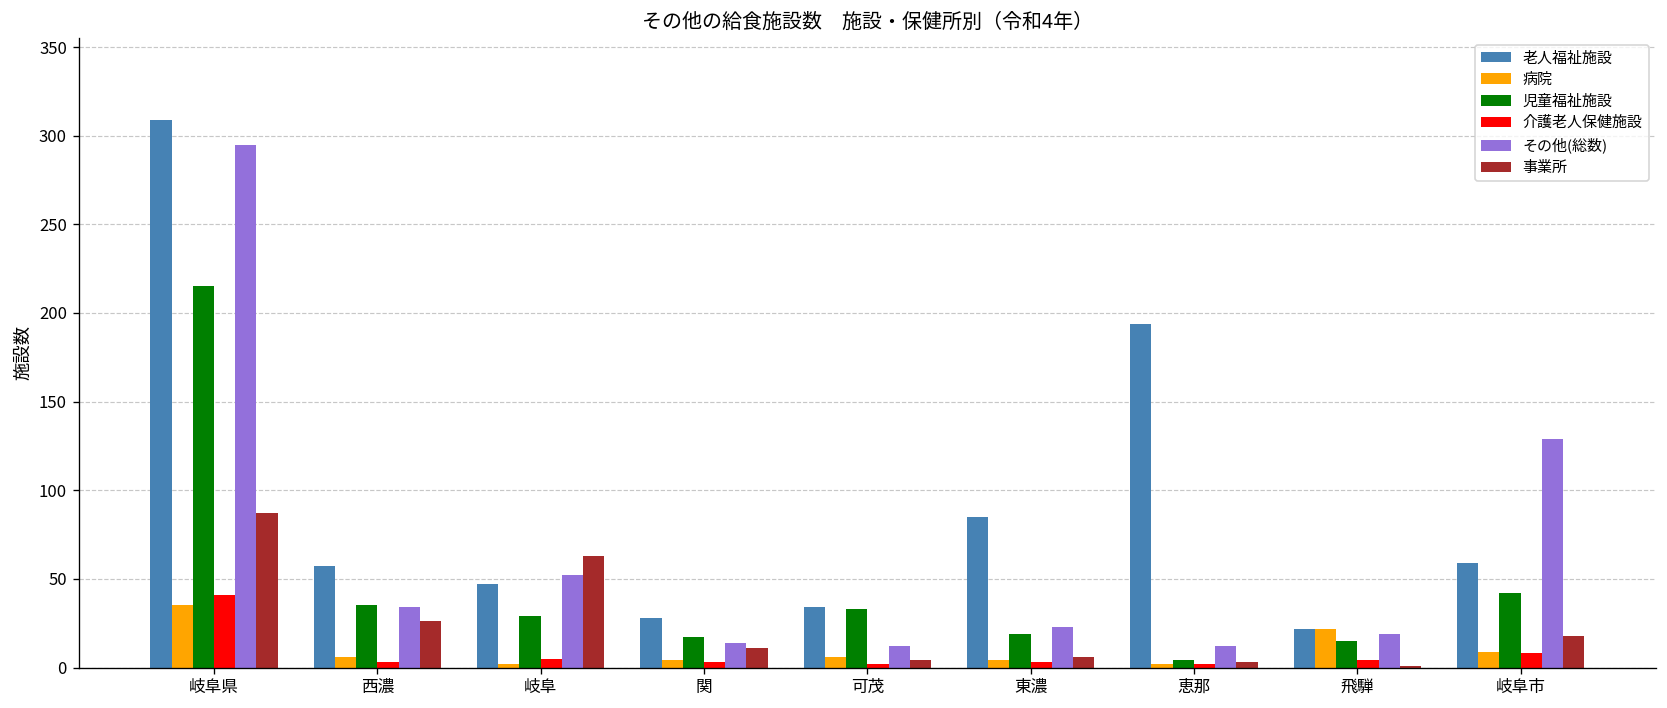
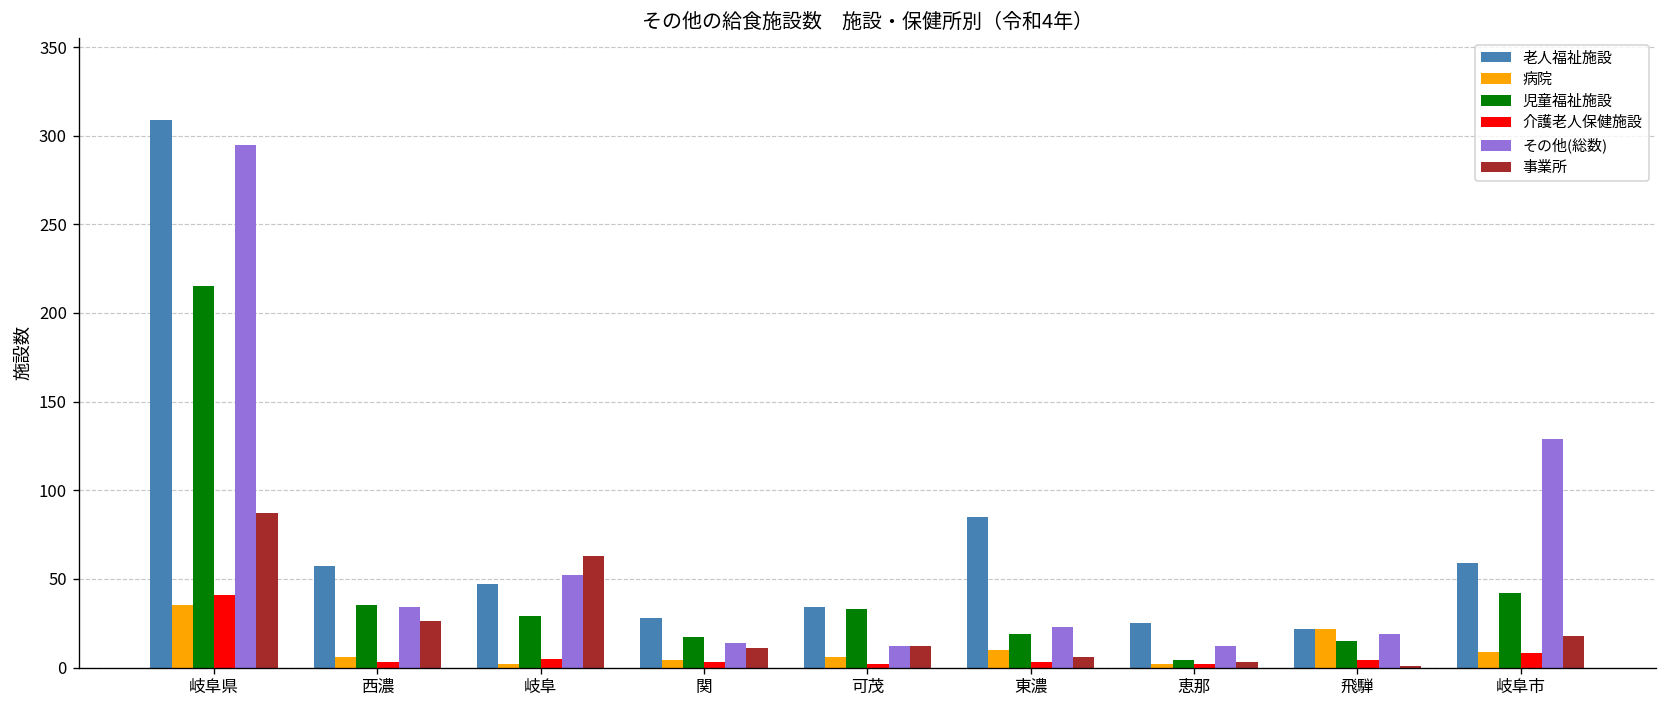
  {
    "老人福祉施設": {
      "岐阜県": 309,
      "西濃": 57,
      "岐阜": 47,
      "関": 28,
      "可茂": 34,
      "東濃": 85,
-     "恵那": 194,
+     "恵那": 25,
      "飛騨": 22,
      "岐阜市": 59
    },
    "病院": {
      "岐阜県": 35,
      "西濃": 6,
      "岐阜": 2,
      "関": 4,
      "可茂": 6,
-     "東濃": 4,
+     "東濃": 10,
      "恵那": 2,
      "飛騨": 22,
      "岐阜市": 9
    },
    "児童福祉施設": {
      "岐阜県": 215,
      "西濃": 35,
      "岐阜": 29,
      "関": 17,
      "可茂": 33,
      "東濃": 19,
      "恵那": 4,
      "飛騨": 15,
      "岐阜市": 42
    },
    "介護老人保健施設": {
      "岐阜県": 41,
      "西濃": 3,
      "岐阜": 5,
      "関": 3,
      "可茂": 2,
      "東濃": 3,
      "恵那": 2,
      "飛騨": 4,
      "岐阜市": 8
    },
    "その他(総数)": {
      "岐阜県": 295,
      "西濃": 34,
      "岐阜": 52,
      "関": 14,
      "可茂": 12,
      "東濃": 23,
      "恵那": 12,
      "飛騨": 19,
      "岐阜市": 129
    },
    "事業所": {
      "岐阜県": 87,
      "西濃": 26,
      "岐阜": 63,
      "関": 11,
-     "可茂": 4,
+     "可茂": 12,
      "東濃": 6,
      "恵那": 3,
      "岐阜市": 18
    }
  }
